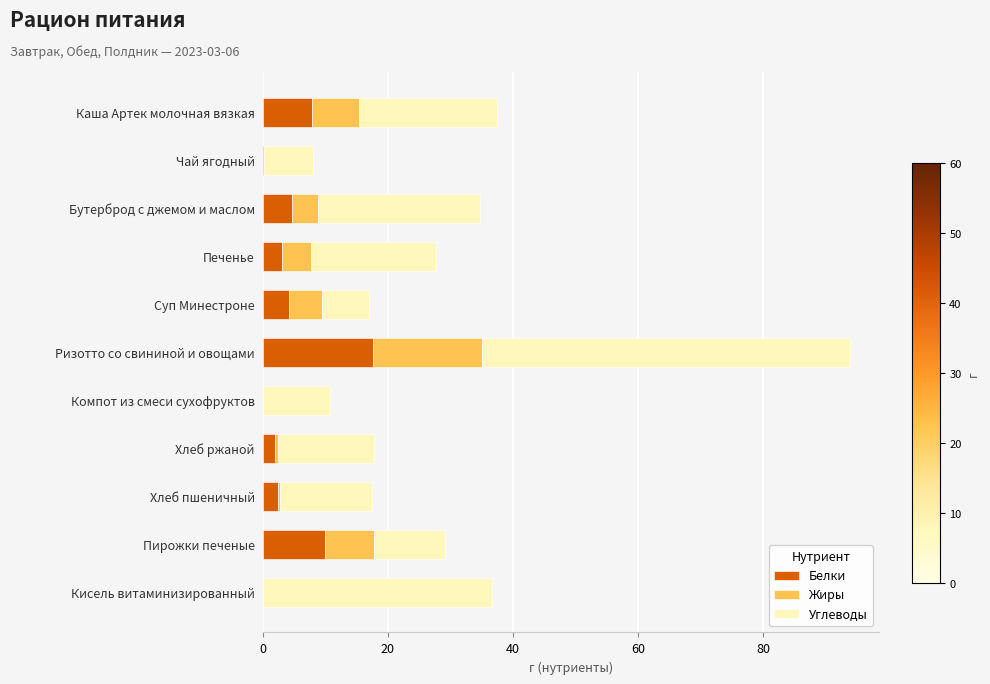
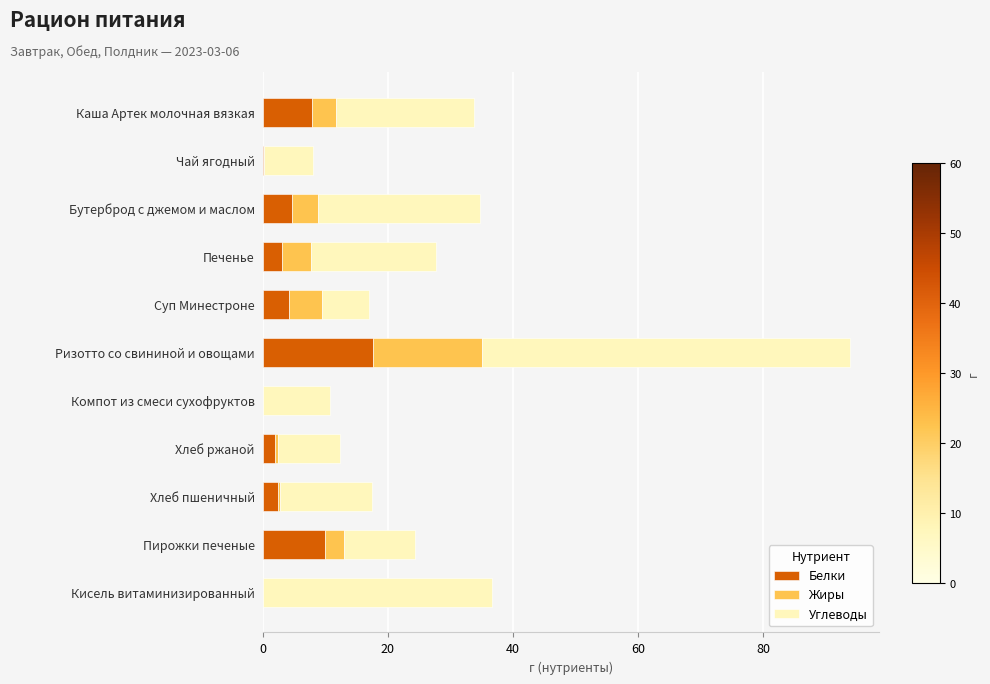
  {
    "Белки": {
      "Каша Артек молочная вязкая": 8,
      "Бутерброд с джемом и маслом": 5,
      "Печенье": 3,
      "Суп Минестроне": 4,
      "Ризотто со свининой и овощами": 18,
      "Хлеб ржаной": 2,
      "Хлеб пшеничный": 2,
      "Пирожки печеные": 10,
      "Кисель витаминизированный": 0
    },
    "Жиры": {
-     "Каша Артек молочная вязкая": 7,
+     "Каша Артек молочная вязкая": 4,
      "Чай ягодный": 0,
      "Бутерброд с джемом и маслом": 4,
      "Печенье": 5,
      "Суп Минестроне": 5,
      "Ризотто со свининой и овощами": 17,
      "Компот из смеси сухофруктов": 0,
-     "Пирожки печеные": 8,
+     "Пирожки печеные": 3,
      "Кисель витаминизированный": 0
    },
    "Углеводы": {
      "Каша Артек молочная вязкая": 22,
      "Чай ягодный": 8,
      "Бутерброд с джемом и маслом": 26,
      "Печенье": 20,
      "Суп Минестроне": 8,
      "Ризотто со свининой и овощами": 59,
      "Компот из смеси сухофруктов": 11,
-     "Хлеб ржаной": 15,
+     "Хлеб ржаной": 10,
      "Хлеб пшеничный": 15,
      "Пирожки печеные": 11,
      "Кисель витаминизированный": 37
    }
  }
